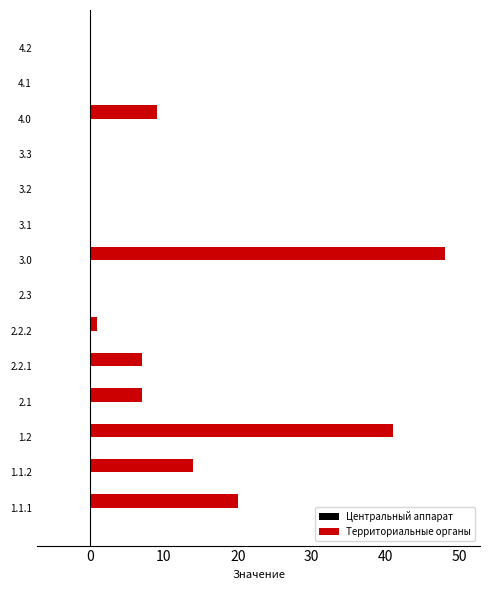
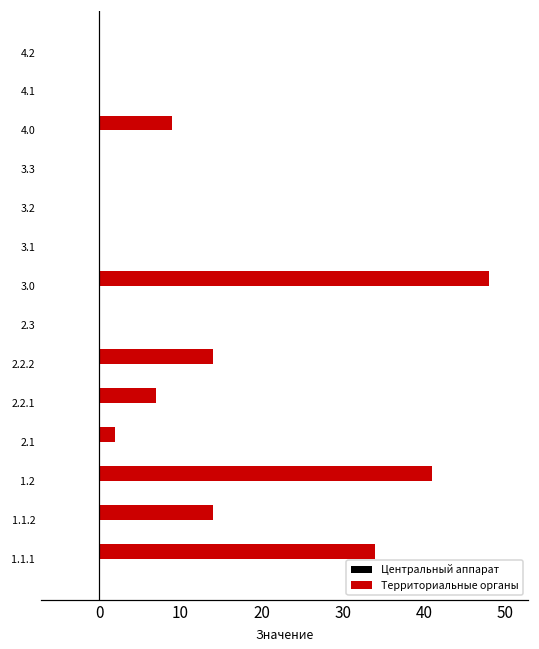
  {
    "Центральный аппарат": {
      "4.2": 0,
      "4.1": 0,
      "4.0": 0,
      "3.3": 0,
      "3.2": 0,
      "3.1": 0,
      "3.0": 0,
      "2.3": 0,
      "2.2.2": 0,
      "2.2.1": 0,
      "2.1": 0,
      "1.2": 0,
      "1.1.2": 0,
      "1.1.1": 0
    },
    "Территориальные органы": {
      "4.2": 0,
      "4.1": 0,
      "4.0": 9,
      "3.3": 0,
      "3.2": 0,
      "3.1": 0,
      "3.0": 48,
      "2.3": 0,
-     "2.2.2": 1,
+     "2.2.2": 14,
      "2.2.1": 7,
-     "2.1": 7,
+     "2.1": 2,
      "1.2": 41,
      "1.1.2": 14,
-     "1.1.1": 20
+     "1.1.1": 34
    }
  }
